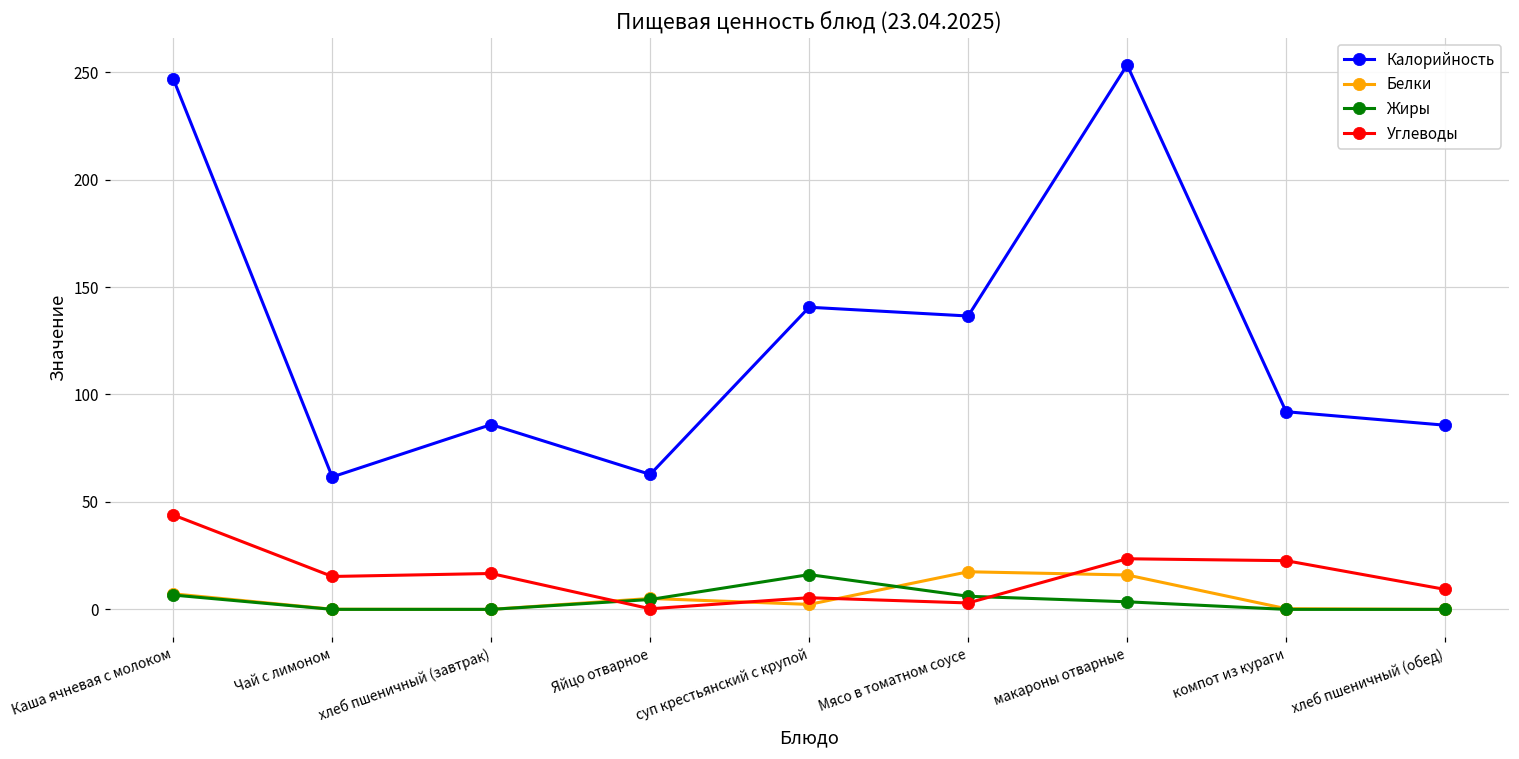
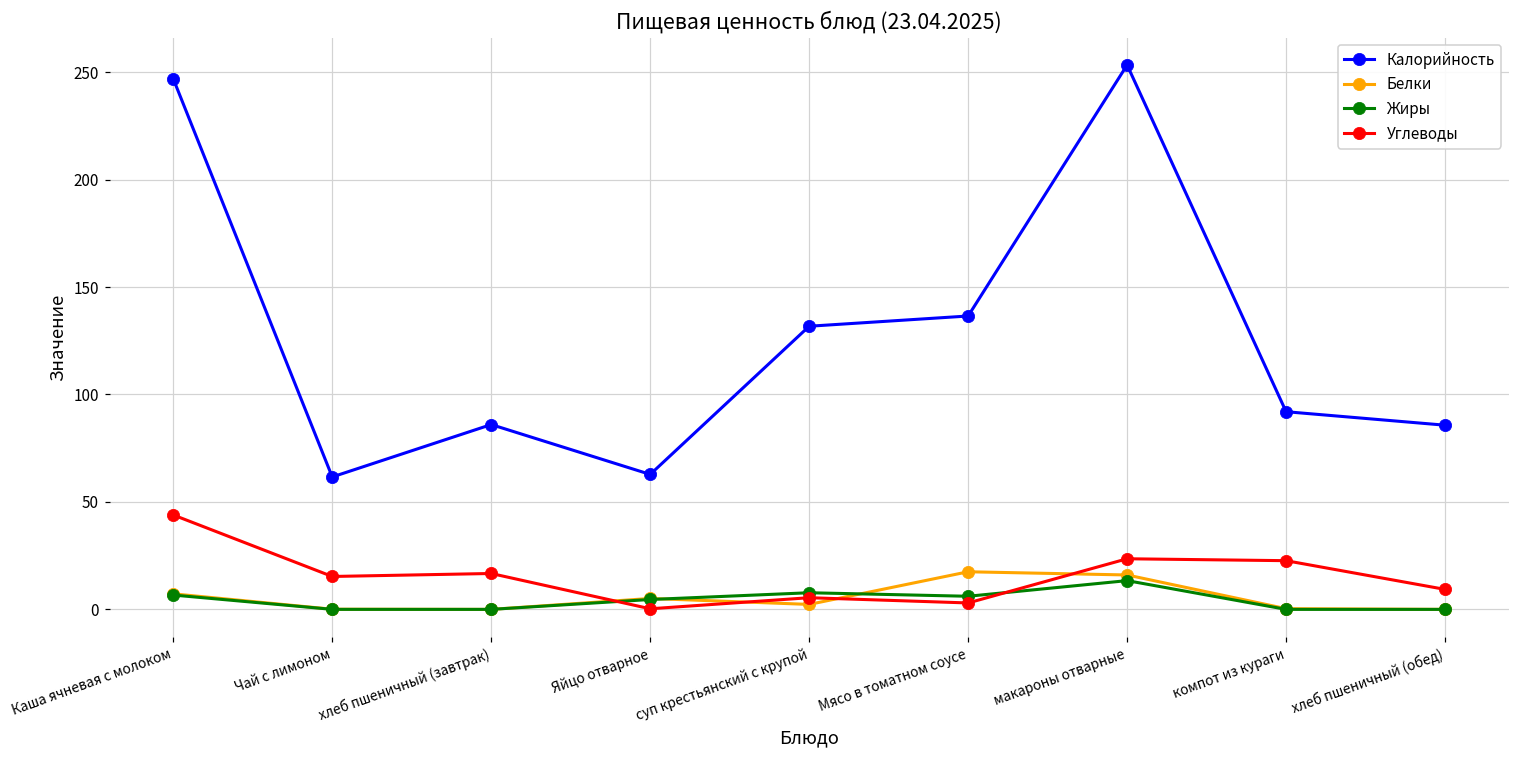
  {
    "Калорийность": {
      "Каша ячневая с молоком": 247,
      "Чай с лимоном": 62,
      "хлеб пшеничный (завтрак)": 86,
      "Яйцо отварное": 63,
-     "суп крестьянский с крупой": 141,
+     "суп крестьянский с крупой": 132,
      "Мясо в томатном соусе": 137,
      "макароны отварные": 253,
      "компот из кураги": 92,
      "хлеб пшеничный (обед)": 86
    },
    "Белки": {
      "суп крестьянский с крупой": 2,
      "Мясо в томатном соусе": 18,
      "макароны отварные": 16
    },
    "Жиры": {
-     "суп крестьянский с крупой": 16,
+     "суп крестьянский с крупой": 8,
      "Мясо в томатном соусе": 6,
-     "макароны отварные": 4
+     "макароны отварные": 13
    },
    "Углеводы": {
      "Каша ячневая с молоком": 44,
      "Чай с лимоном": 15,
      "хлеб пшеничный (завтрак)": 17,
      "Яйцо отварное": 0,
      "суп крестьянский с крупой": 5,
      "Мясо в томатном соусе": 3,
      "макароны отварные": 24,
      "компот из кураги": 23,
      "хлеб пшеничный (обед)": 9
    }
  }
